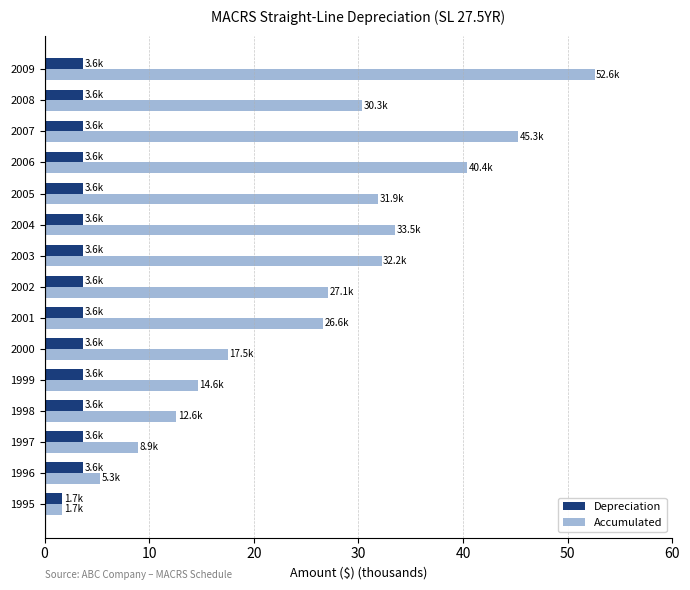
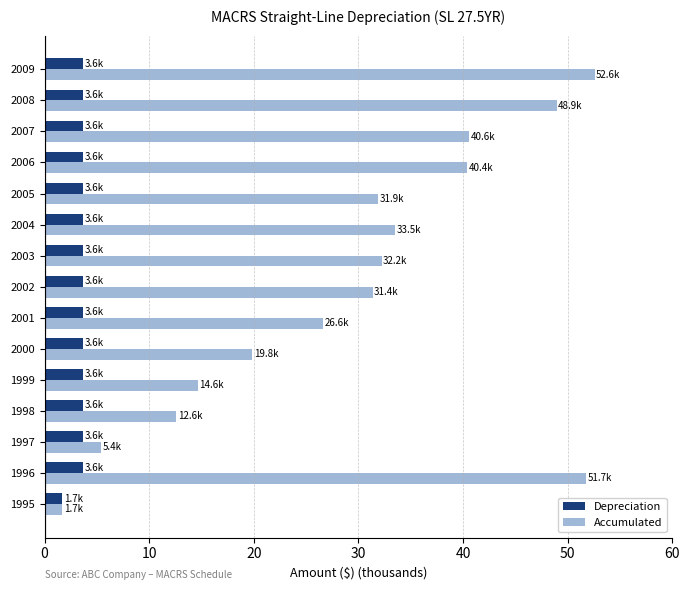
  {
    "Depreciation": {
      "2009": "3.6k",
      "2008": "3.6k",
      "2007": "3.6k",
      "2006": "3.6k",
      "2005": "3.6k",
      "2004": "3.6k",
      "2003": "3.6k",
      "2002": "3.6k",
      "2001": "3.6k",
      "2000": "3.6k",
      "1999": "3.6k",
      "1998": "3.6k",
      "1997": "3.6k",
      "1996": "3.6k",
      "1995": "1.7k"
    },
    "Accumulated": {
      "2009": "52.6k",
-     "2008": "30.3k",
-     "2007": "45.3k",
+     "2008": "48.9k",
+     "2007": "40.6k",
      "2006": "40.4k",
      "2005": "31.9k",
      "2004": "33.5k",
      "2003": "32.2k",
-     "2002": "27.1k",
+     "2002": "31.4k",
      "2001": "26.6k",
-     "2000": "17.5k",
+     "2000": "19.8k",
      "1999": "14.6k",
      "1998": "12.6k",
-     "1997": "8.9k",
-     "1996": "5.3k",
+     "1997": "5.4k",
+     "1996": "51.7k",
      "1995": "1.7k"
    }
  }
